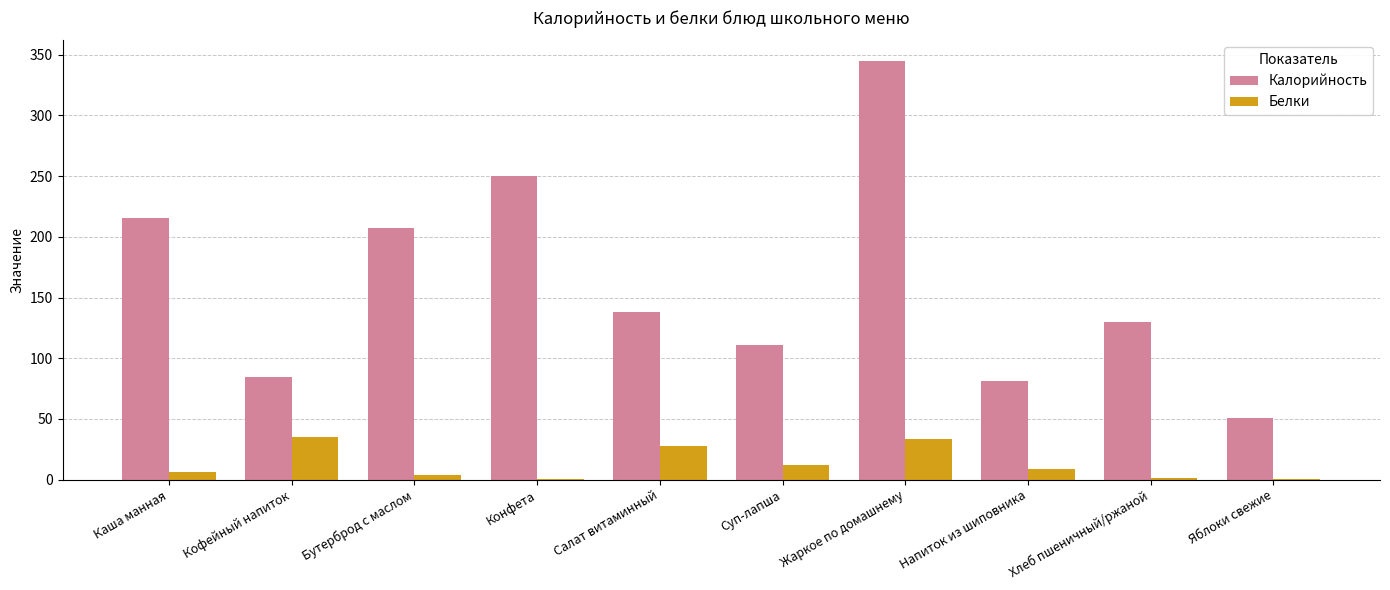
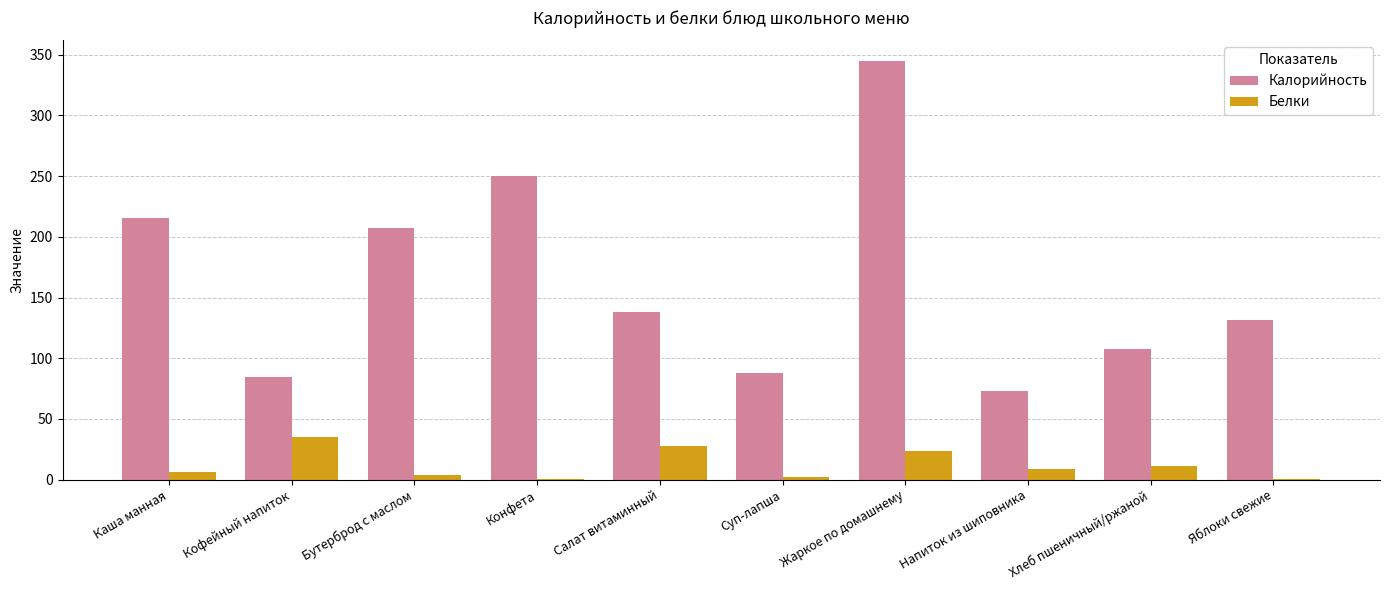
  {
    "Калорийность": {
      "Каша манная": 216,
      "Кофейный напиток": 85,
      "Бутерброд с маслом": 207,
      "Конфета": 250,
      "Салат витаминный": 138,
-     "Суп-лапша": 111,
+     "Суп-лапша": 88,
      "Жаркое по домашнему": 344,
-     "Напиток из шиповника": 81,
-     "Хлеб пшеничный/ржаной": 130,
-     "Яблоки свежие": 50
+     "Напиток из шиповника": 73,
+     "Хлеб пшеничный/ржаной": 108,
+     "Яблоки свежие": 132
    },
    "Белки": {
      "Каша манная": 6,
      "Кофейный напиток": 35,
      "Бутерброд с маслом": 4,
      "Салат витаминный": 28,
-     "Суп-лапша": 12,
-     "Жаркое по домашнему": 34,
+     "Суп-лапша": 3,
+     "Жаркое по домашнему": 23,
      "Напиток из шиповника": 9,
-     "Хлеб пшеничный/ржаной": 2
+     "Хлеб пшеничный/ржаной": 11
    }
  }
